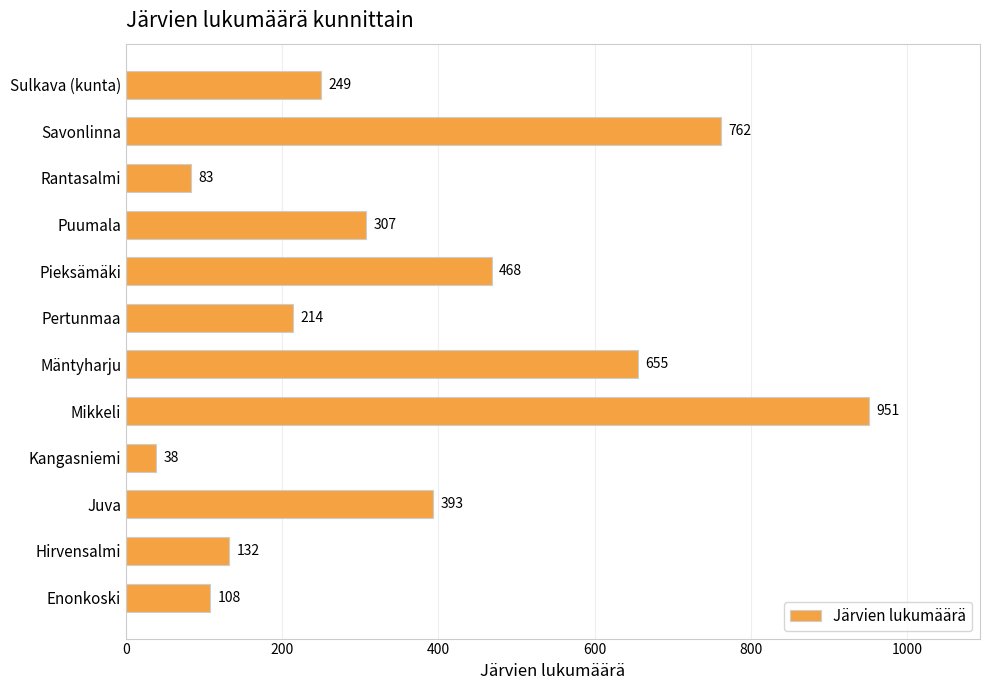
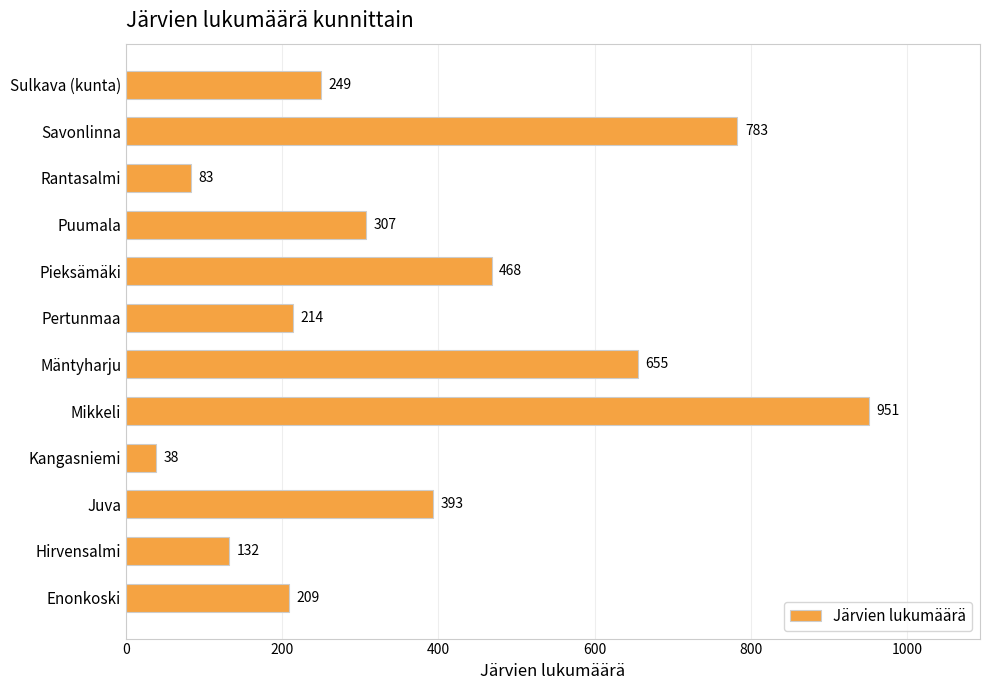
  {
    "Sulkava (kunta)": 249,
-   "Savonlinna": 762,
+   "Savonlinna": 783,
    "Rantasalmi": 83,
    "Puumala": 307,
    "Pieksämäki": 468,
    "Pertunmaa": 214,
    "Mäntyharju": 655,
    "Mikkeli": 951,
    "Kangasniemi": 38,
    "Juva": 393,
    "Hirvensalmi": 132,
-   "Enonkoski": 108
+   "Enonkoski": 209
  }
